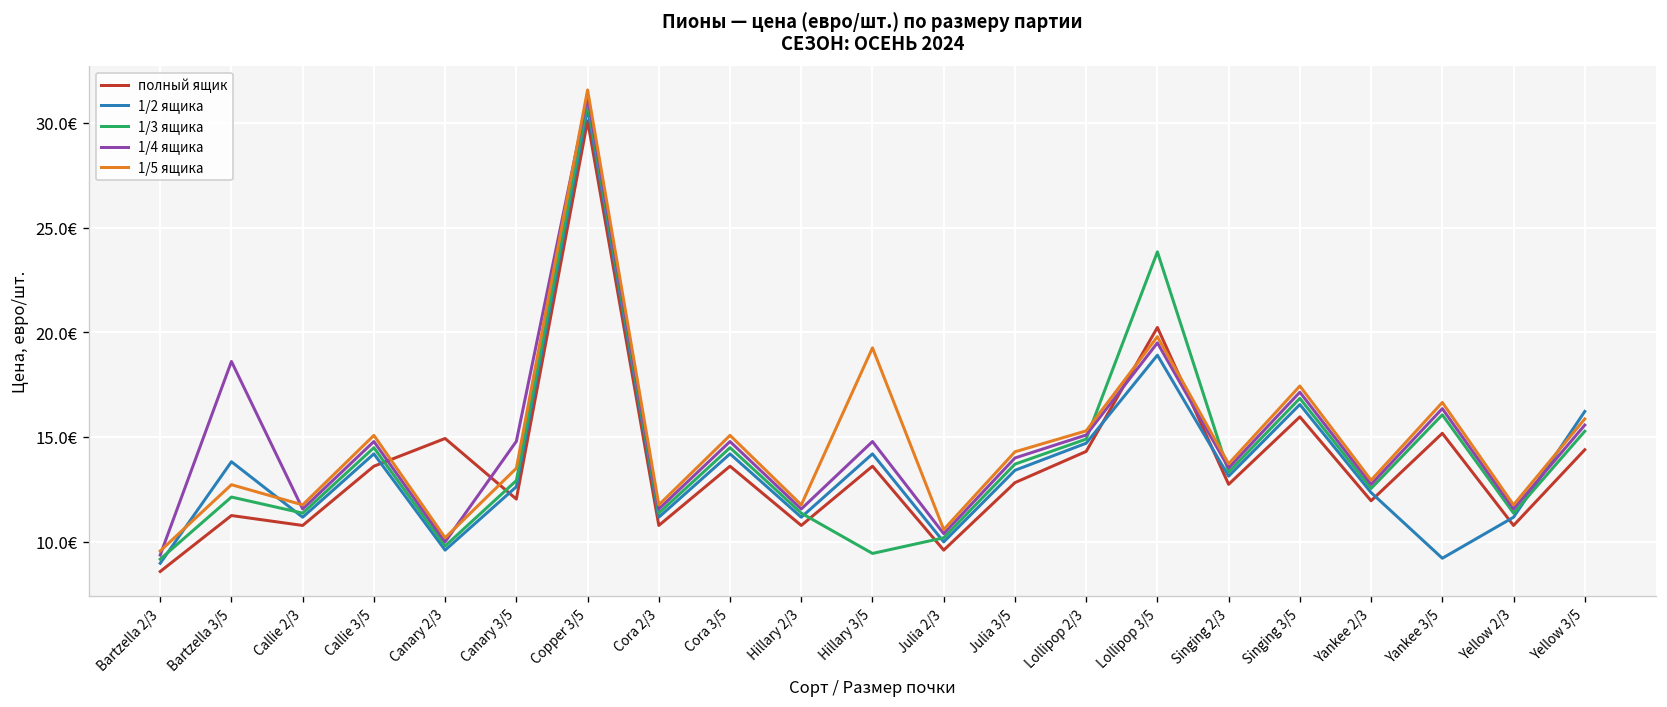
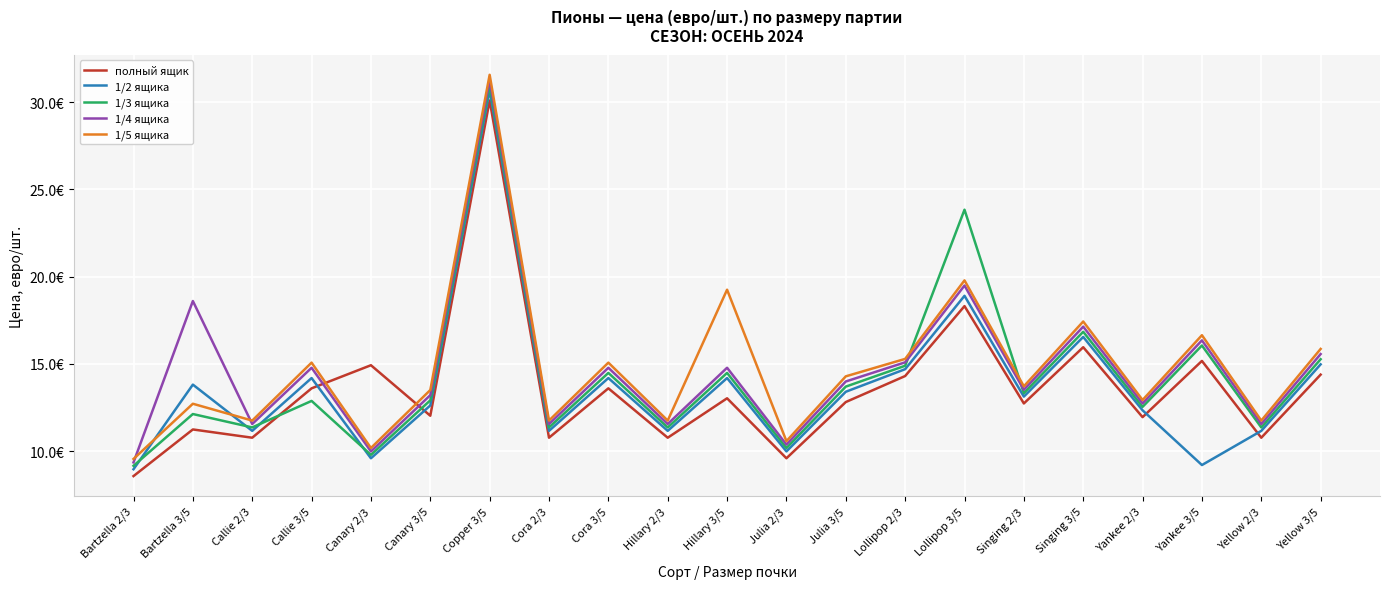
  {
    "полный ящик": {
      "Bartzella 2/3": "8.6€",
      "Bartzella 3/5": "11.2€",
      "Callie 2/3": "10.8€",
      "Callie 3/5": "13.6€",
      "Canary 2/3": "14.9€",
      "Canary 3/5": "12.0€",
      "Copper 3/5": "30.1€",
      "Cora 2/3": "10.8€",
      "Cora 3/5": "13.6€",
      "Hillary 2/3": "10.8€",
-     "Hillary 3/5": "13.6€",
+     "Hillary 3/5": "13.0€",
      "Julia 2/3": "9.6€",
      "Julia 3/5": "12.8€",
      "Lollipop 2/3": "14.3€",
-     "Lollipop 3/5": "20.2€",
+     "Lollipop 3/5": "18.3€",
      "Singing 2/3": "12.7€",
      "Singing 3/5": "16.0€",
      "Yankee 2/3": "11.9€",
      "Yankee 3/5": "15.2€",
      "Yellow 2/3": "10.8€",
      "Yellow 3/5": "14.4€"
    },
    "1/2 ящика": {
      "Bartzella 2/3": "9.0€",
      "Bartzella 3/5": "13.8€",
      "Callie 2/3": "11.2€",
      "Callie 3/5": "14.2€",
      "Canary 2/3": "9.6€",
      "Canary 3/5": "12.6€",
      "Copper 3/5": "30.7€",
      "Cora 2/3": "11.2€",
      "Cora 3/5": "14.2€",
      "Hillary 2/3": "11.2€",
      "Hillary 3/5": "14.2€",
      "Julia 2/3": "10.0€",
      "Julia 3/5": "13.4€",
      "Lollipop 2/3": "14.7€",
      "Lollipop 3/5": "18.9€",
      "Singing 2/3": "13.1€",
      "Singing 3/5": "16.5€",
      "Yankee 2/3": "12.3€",
      "Yankee 3/5": "9.2€",
      "Yellow 2/3": "11.2€",
-     "Yellow 3/5": "16.2€"
+     "Yellow 3/5": "15.0€"
    },
    "1/3 ящика": {
      "Bartzella 2/3": "9.2€",
      "Bartzella 3/5": "12.1€",
      "Callie 2/3": "11.4€",
-     "Callie 3/5": "14.5€",
+     "Callie 3/5": "12.9€",
      "Canary 2/3": "9.8€",
      "Canary 3/5": "12.9€",
      "Copper 3/5": "31.0€",
      "Cora 2/3": "11.4€",
      "Cora 3/5": "14.5€",
      "Hillary 2/3": "11.4€",
-     "Hillary 3/5": "9.4€",
+     "Hillary 3/5": "14.5€",
      "Julia 2/3": "10.2€",
      "Julia 3/5": "13.7€",
      "Lollipop 2/3": "14.9€",
      "Lollipop 3/5": "23.8€",
      "Singing 2/3": "13.3€",
      "Singing 3/5": "16.8€",
      "Yankee 2/3": "12.5€",
      "Yankee 3/5": "16.1€",
      "Yellow 2/3": "11.4€",
      "Yellow 3/5": "15.3€"
    },
    "1/4 ящика": {
      "Bartzella 2/3": "9.4€",
      "Bartzella 3/5": "18.6€",
      "Callie 2/3": "11.6€",
      "Callie 3/5": "14.8€",
      "Canary 2/3": "10.0€",
-     "Canary 3/5": "14.8€",
+     "Canary 3/5": "13.2€",
      "Copper 3/5": "31.3€",
      "Cora 2/3": "11.6€",
      "Cora 3/5": "14.8€",
      "Hillary 2/3": "11.6€",
      "Hillary 3/5": "14.8€",
      "Julia 2/3": "10.4€",
      "Julia 3/5": "14.0€",
      "Lollipop 2/3": "15.1€",
      "Lollipop 3/5": "19.5€",
      "Singing 2/3": "13.5€",
      "Singing 3/5": "17.1€",
      "Yankee 2/3": "12.7€",
      "Yankee 3/5": "16.4€",
      "Yellow 2/3": "11.6€",
      "Yellow 3/5": "15.6€"
    },
    "1/5 ящика": {
      "Bartzella 2/3": "9.6€",
      "Bartzella 3/5": "12.7€",
      "Callie 2/3": "11.8€",
      "Callie 3/5": "15.1€",
      "Canary 2/3": "10.2€",
      "Canary 3/5": "13.5€",
      "Copper 3/5": "31.6€",
      "Cora 2/3": "11.8€",
      "Cora 3/5": "15.1€",
      "Hillary 2/3": "11.8€",
      "Hillary 3/5": "19.3€",
      "Julia 2/3": "10.6€",
      "Julia 3/5": "14.3€",
      "Lollipop 2/3": "15.3€",
      "Lollipop 3/5": "19.8€",
      "Singing 2/3": "13.7€",
      "Singing 3/5": "17.4€",
      "Yankee 2/3": "12.9€",
      "Yankee 3/5": "16.6€",
      "Yellow 2/3": "11.8€",
      "Yellow 3/5": "15.9€"
    }
  }
